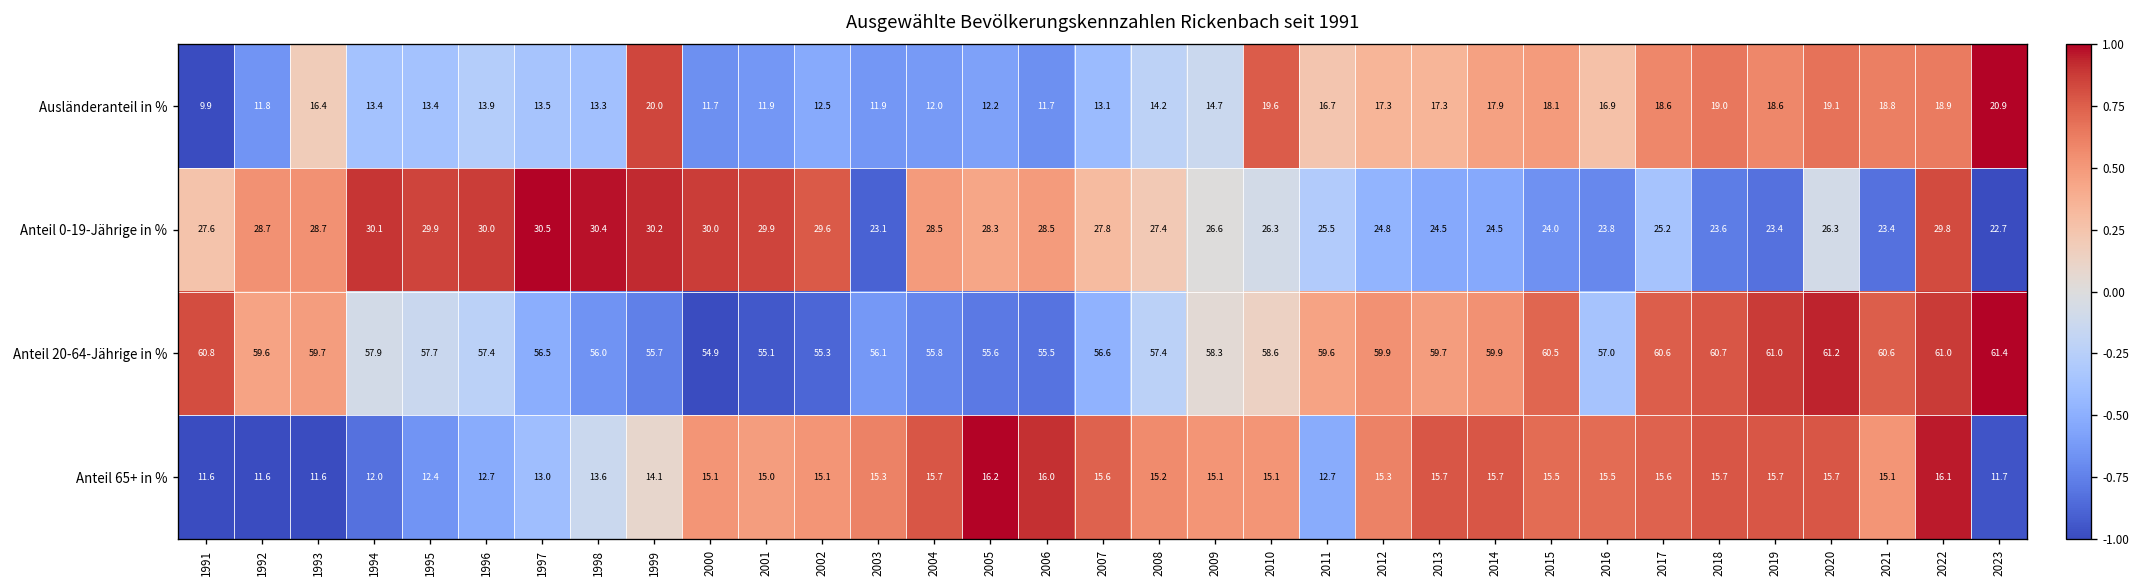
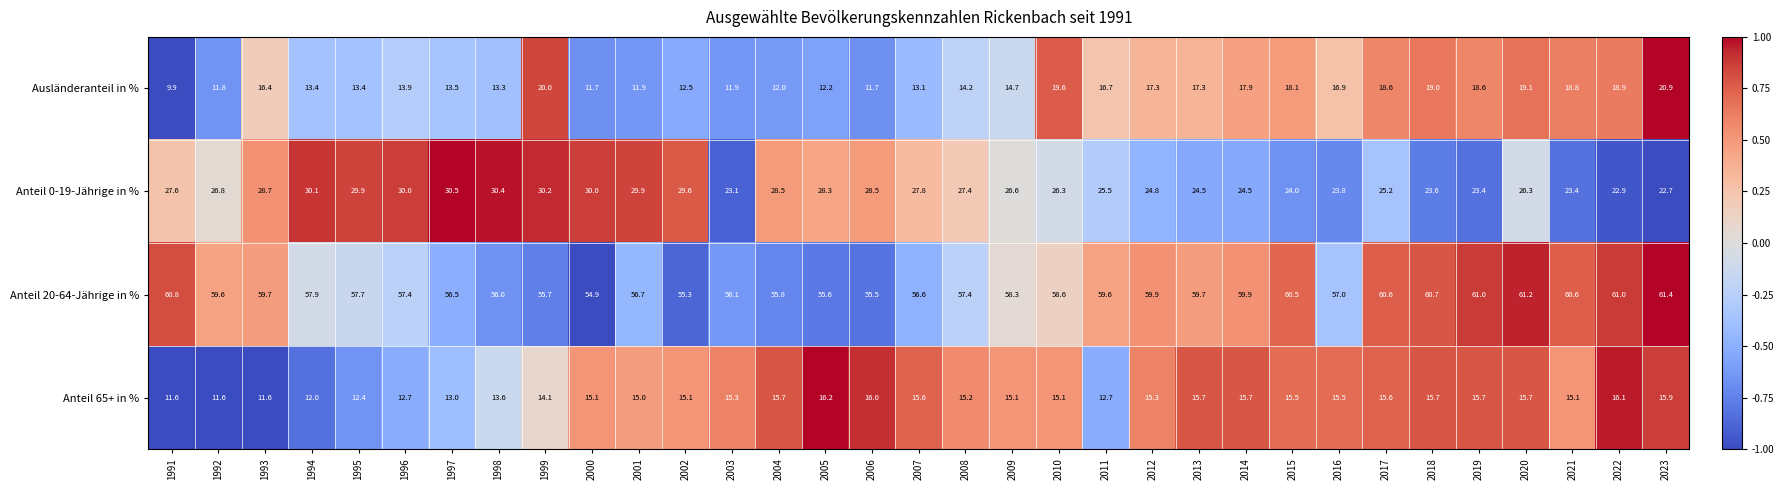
  {
    "Ausländeranteil in %": {
      "1991": 9.9,
      "1992": 11.8,
      "1993": 16.4,
      "1994": 13.4,
      "1995": 13.4,
      "1996": 13.9,
      "1997": 13.5,
      "1998": 13.3,
      "1999": 20.0,
      "2000": 11.7,
      "2001": 11.9,
      "2002": 12.5,
      "2003": 11.9,
      "2004": 12.0,
      "2005": 12.2,
      "2006": 11.7,
      "2007": 13.1,
      "2008": 14.2,
      "2009": 14.7,
      "2010": 19.6,
      "2011": 16.7,
      "2012": 17.3,
      "2013": 17.3,
      "2014": 17.9,
      "2015": 18.1,
      "2016": 16.9,
      "2017": 18.6,
      "2018": 19.0,
      "2019": 18.6,
      "2020": 19.1,
      "2021": 18.8,
      "2022": 18.9,
      "2023": 20.9
    },
    "Anteil 0-19-Jährige in %": {
      "1991": 27.6,
-     "1992": 28.7,
+     "1992": 26.8,
      "1993": 28.7,
      "1994": 30.1,
      "1995": 29.9,
      "1996": 30.0,
      "1997": 30.5,
      "1998": 30.4,
      "1999": 30.2,
      "2000": 30.0,
      "2001": 29.9,
      "2002": 29.6,
      "2003": 23.1,
      "2004": 28.5,
      "2005": 28.3,
      "2006": 28.5,
      "2007": 27.8,
      "2008": 27.4,
      "2009": 26.6,
      "2010": 26.3,
      "2011": 25.5,
      "2012": 24.8,
      "2013": 24.5,
      "2014": 24.5,
      "2015": 24.0,
      "2016": 23.8,
      "2017": 25.2,
      "2018": 23.6,
      "2019": 23.4,
      "2020": 26.3,
      "2021": 23.4,
-     "2022": 29.8,
+     "2022": 22.9,
      "2023": 22.7
    },
    "Anteil 20-64-Jährige in %": {
      "1991": 60.8,
      "1992": 59.6,
      "1993": 59.7,
      "1994": 57.9,
      "1995": 57.7,
      "1996": 57.4,
      "1997": 56.5,
      "1998": 56.0,
      "1999": 55.7,
      "2000": 54.9,
-     "2001": 55.1,
+     "2001": 56.7,
      "2002": 55.3,
      "2003": 56.1,
      "2004": 55.8,
      "2005": 55.6,
      "2006": 55.5,
      "2007": 56.6,
      "2008": 57.4,
      "2009": 58.3,
      "2010": 58.6,
      "2011": 59.6,
      "2012": 59.9,
      "2013": 59.7,
      "2014": 59.9,
      "2015": 60.5,
      "2016": 57.0,
      "2017": 60.6,
      "2018": 60.7,
      "2019": 61.0,
      "2020": 61.2,
      "2021": 60.6,
      "2022": 61.0,
      "2023": 61.4
    },
    "Anteil 65+ in %": {
      "1991": 11.6,
      "1992": 11.6,
      "1993": 11.6,
      "1994": 12.0,
      "1995": 12.4,
      "1996": 12.7,
      "1997": 13.0,
      "1998": 13.6,
      "1999": 14.1,
      "2000": 15.1,
      "2001": 15.0,
      "2002": 15.1,
      "2003": 15.3,
      "2004": 15.7,
      "2005": 16.2,
      "2006": 16.0,
      "2007": 15.6,
      "2008": 15.2,
      "2009": 15.1,
      "2010": 15.1,
      "2011": 12.7,
      "2012": 15.3,
      "2013": 15.7,
      "2014": 15.7,
      "2015": 15.5,
      "2016": 15.5,
      "2017": 15.6,
      "2018": 15.7,
      "2019": 15.7,
      "2020": 15.7,
      "2021": 15.1,
      "2022": 16.1,
-     "2023": 11.7
+     "2023": 15.9
    }
  }
